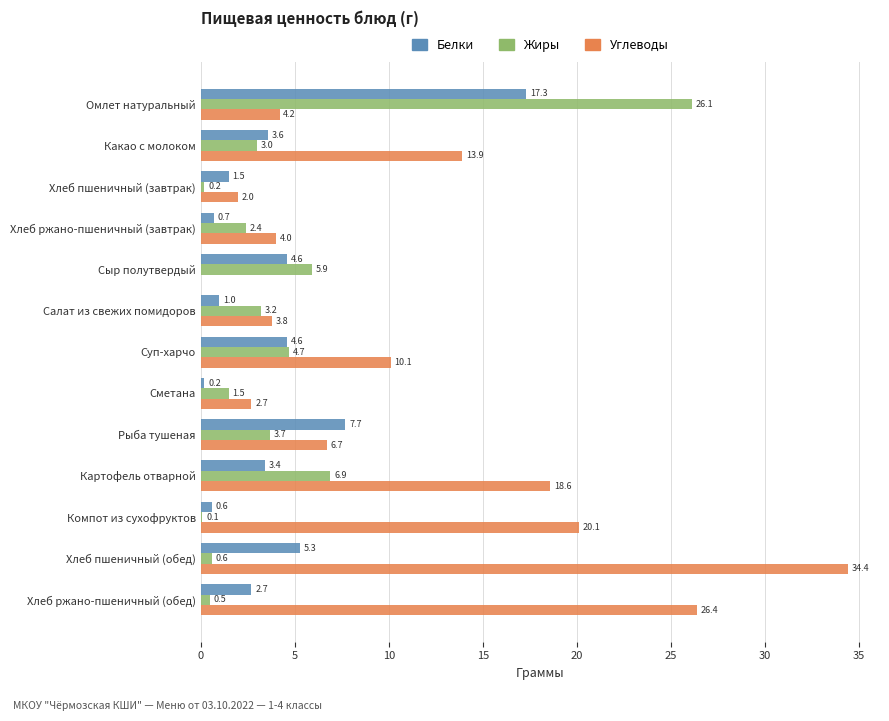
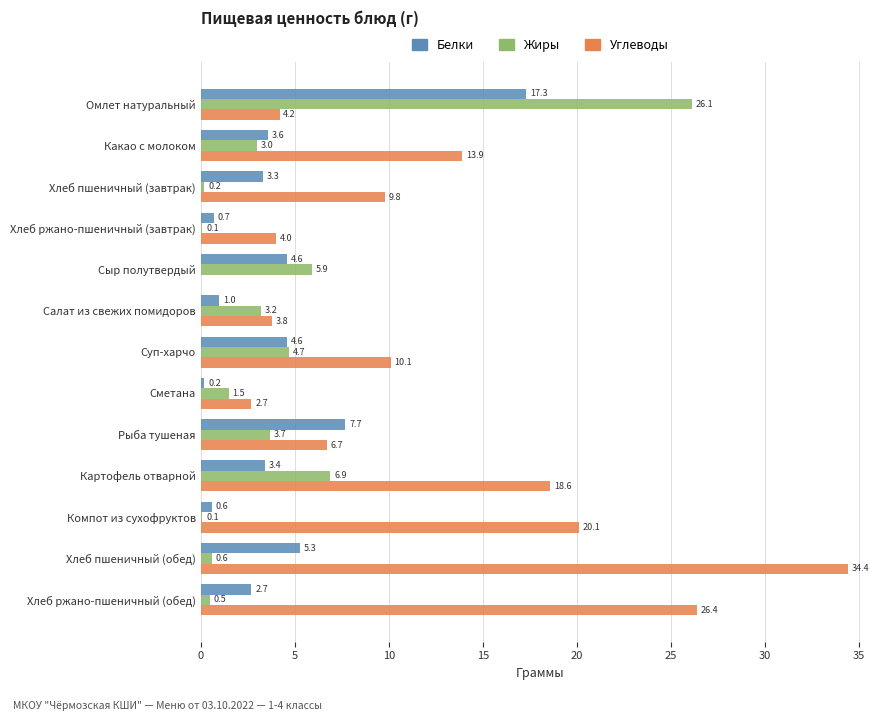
  {
    "Белки": {
      "Омлет натуральный": 17.3,
      "Какао с молоком": 3.6,
-     "Хлеб пшеничный (завтрак)": 1.5,
+     "Хлеб пшеничный (завтрак)": 3.3,
      "Хлеб ржано-пшеничный (завтрак)": 0.7,
      "Сыр полутвердый": 4.6,
      "Салат из свежих помидоров": 1.0,
      "Суп-харчо": 4.6,
      "Сметана": 0.2,
      "Рыба тушеная": 7.7,
      "Картофель отварной": 3.4,
      "Компот из сухофруктов": 0.6,
      "Хлеб пшеничный (обед)": 5.3,
      "Хлеб ржано-пшеничный (обед)": 2.7
    },
    "Жиры": {
      "Омлет натуральный": 26.1,
      "Какао с молоком": 3.0,
      "Хлеб пшеничный (завтрак)": 0.2,
-     "Хлеб ржано-пшеничный (завтрак)": 2.4,
+     "Хлеб ржано-пшеничный (завтрак)": 0.1,
      "Сыр полутвердый": 5.9,
      "Салат из свежих помидоров": 3.2,
      "Суп-харчо": 4.7,
      "Сметана": 1.5,
      "Рыба тушеная": 3.7,
      "Картофель отварной": 6.9,
      "Компот из сухофруктов": 0.1,
      "Хлеб пшеничный (обед)": 0.6,
      "Хлеб ржано-пшеничный (обед)": 0.5
    },
    "Углеводы": {
      "Омлет натуральный": 4.2,
      "Какао с молоком": 13.9,
-     "Хлеб пшеничный (завтрак)": 2.0,
+     "Хлеб пшеничный (завтрак)": 9.8,
      "Хлеб ржано-пшеничный (завтрак)": 4.0,
      "Салат из свежих помидоров": 3.8,
      "Суп-харчо": 10.1,
      "Сметана": 2.7,
      "Рыба тушеная": 6.7,
      "Картофель отварной": 18.6,
      "Компот из сухофруктов": 20.1,
      "Хлеб пшеничный (обед)": 34.4,
      "Хлеб ржано-пшеничный (обед)": 26.4
    }
  }
